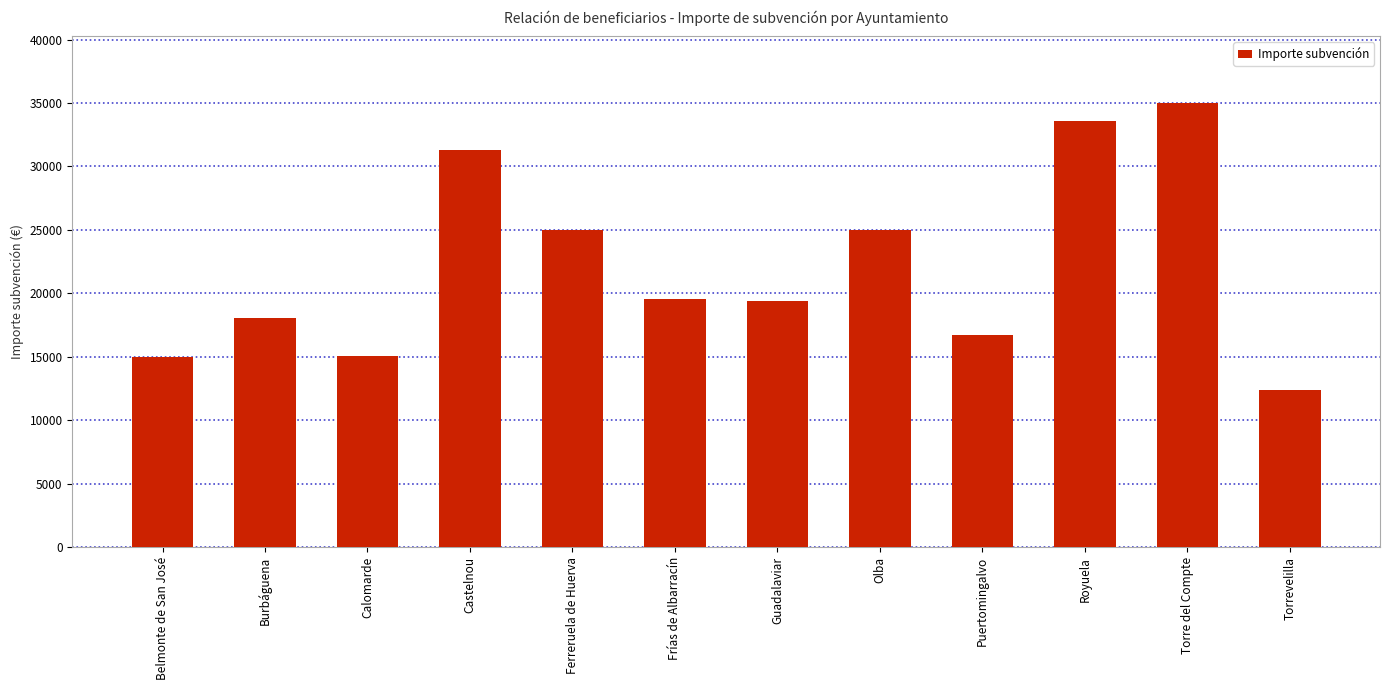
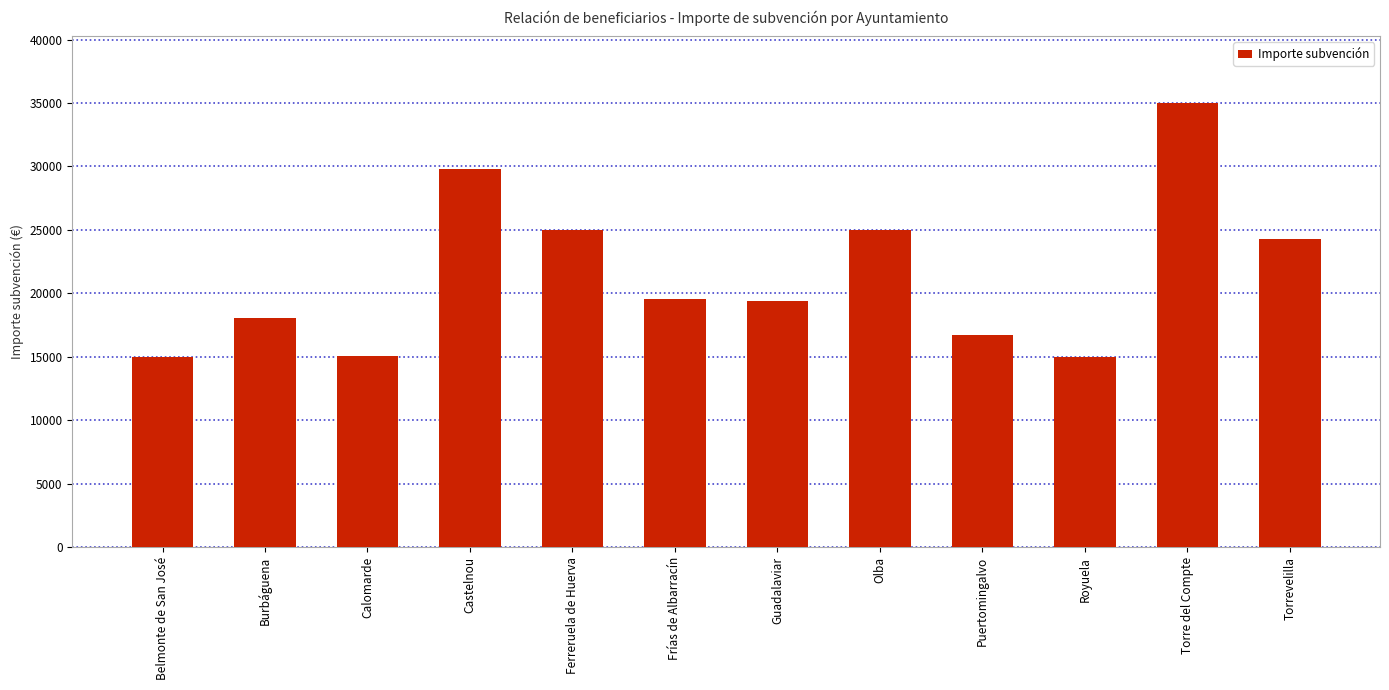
  {
    "Belmonte de San José": 15000,
    "Burbáguena": 18100,
    "Calomarde": 15000,
-   "Castelnou": 31300,
+   "Castelnou": 29800,
    "Ferreruela de Huerva": 25000,
    "Frías de Albarracín": 19600,
    "Guadalaviar": 19400,
    "Olba": 25000,
    "Puertomingalvo": 16700,
-   "Royuela": 33600,
+   "Royuela": 15000,
    "Torre del Compte": 35000,
-   "Torrevelilla": 12400
+   "Torrevelilla": 24300
  }
